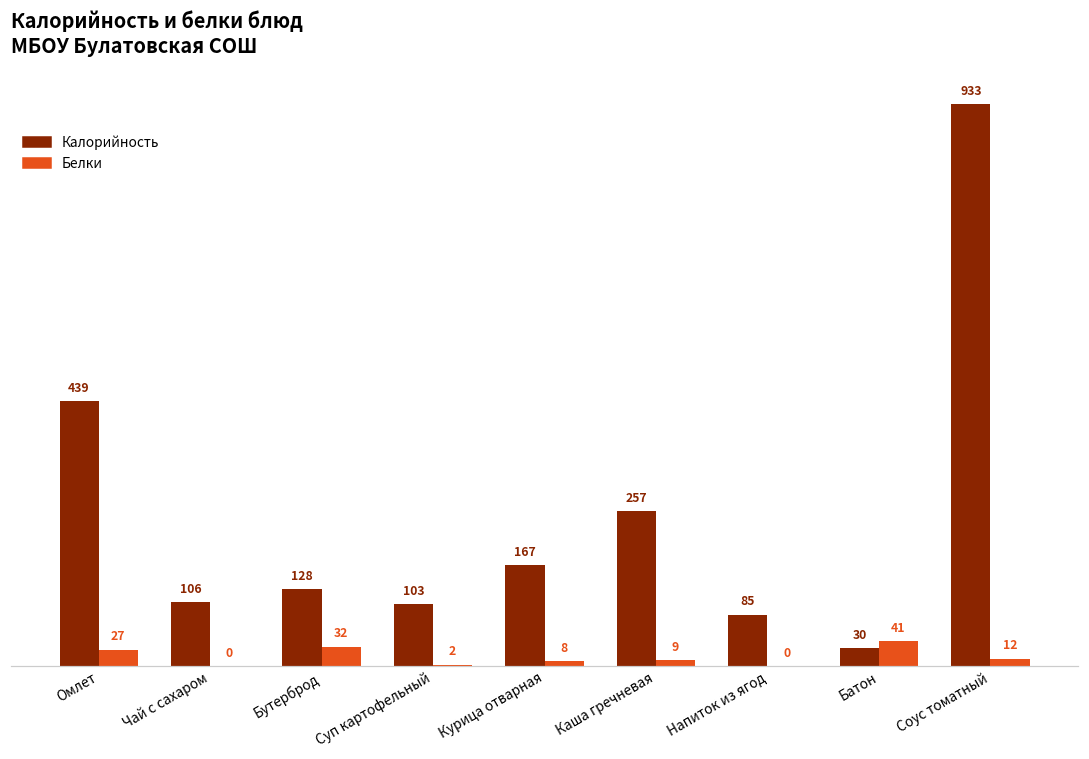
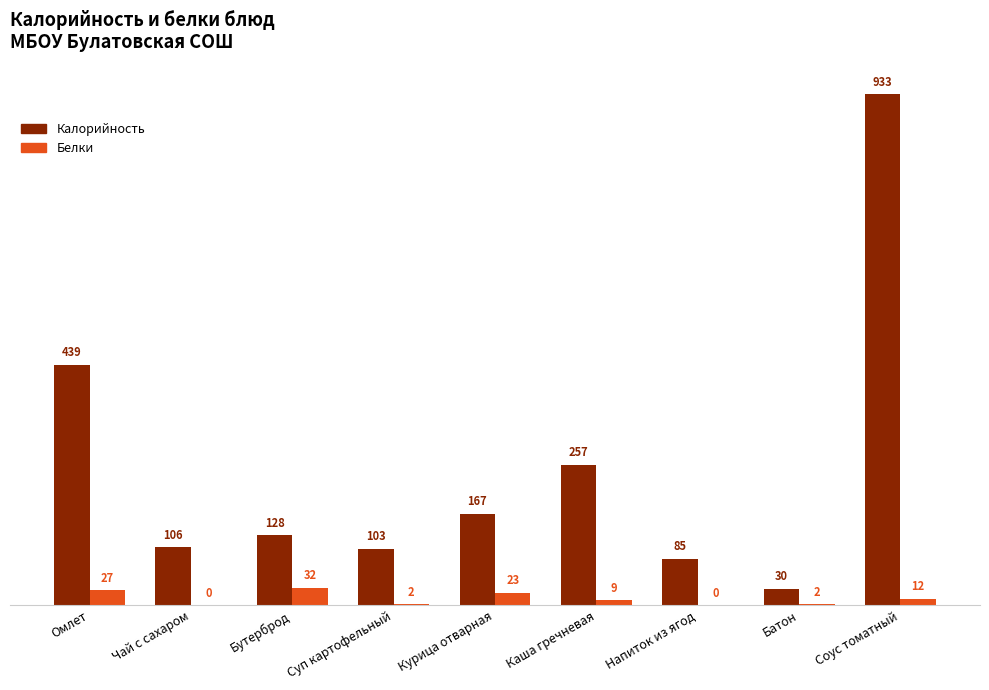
  {
    "Калорийность": {
      "Омлет": 439,
      "Чай с сахаром": 106,
      "Бутерброд": 128,
      "Суп картофельный": 103,
      "Курица отварная": 167,
      "Каша гречневая": 257,
      "Напиток из ягод": 85,
      "Батон": 30,
      "Соус томатный": 933
    },
    "Белки": {
      "Омлет": 27,
      "Чай с сахаром": 0,
      "Бутерброд": 32,
      "Суп картофельный": 2,
-     "Курица отварная": 8,
+     "Курица отварная": 23,
      "Каша гречневая": 9,
      "Напиток из ягод": 0,
-     "Батон": 41,
+     "Батон": 2,
      "Соус томатный": 12
    }
  }
